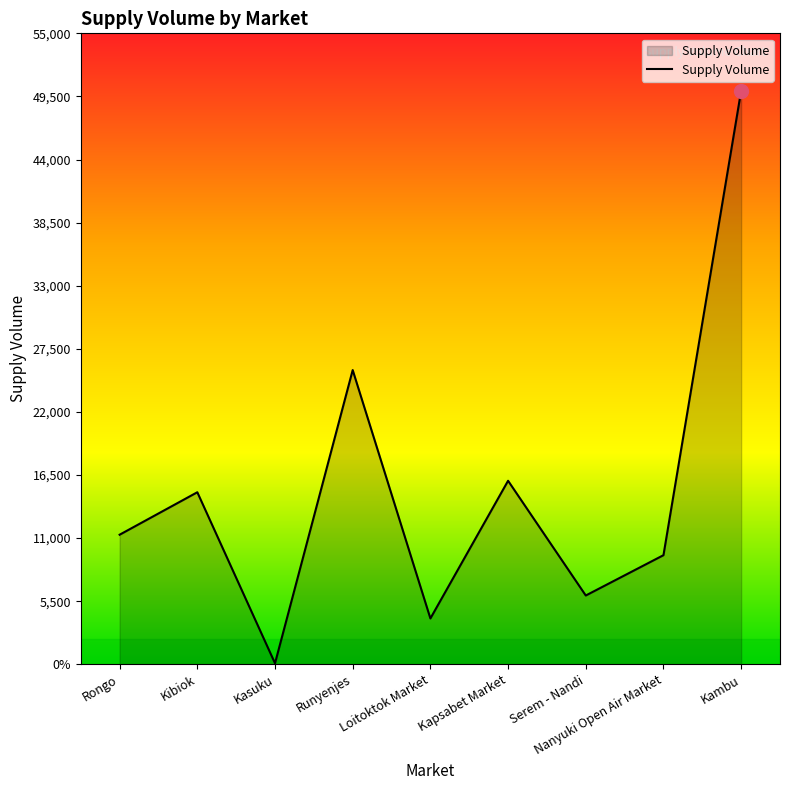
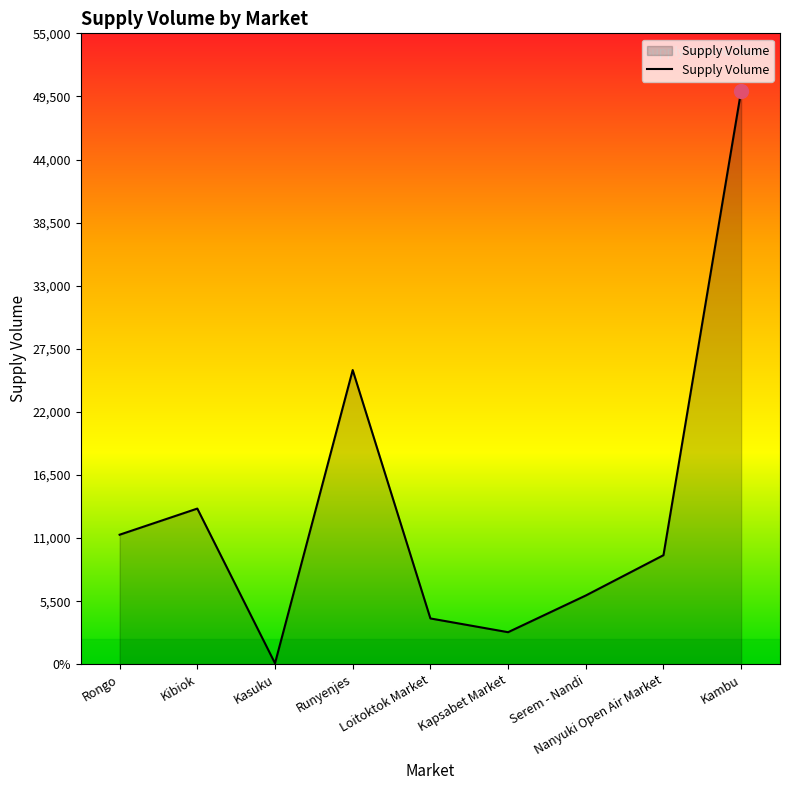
  {
    "Supply Volume": {
      "Rongo": "11,300",
-     "Kibiok": "15,000",
+     "Kibiok": "13,600",
      "Runyenjes": "25,700",
      "Loitoktok Market": "4,000",
-     "Kapsabet Market": "16,000",
+     "Kapsabet Market": "2,800",
      "Serem - Nandi": "6,000",
      "Nanyuki Open Air Market": "9,500"
    }
  }
